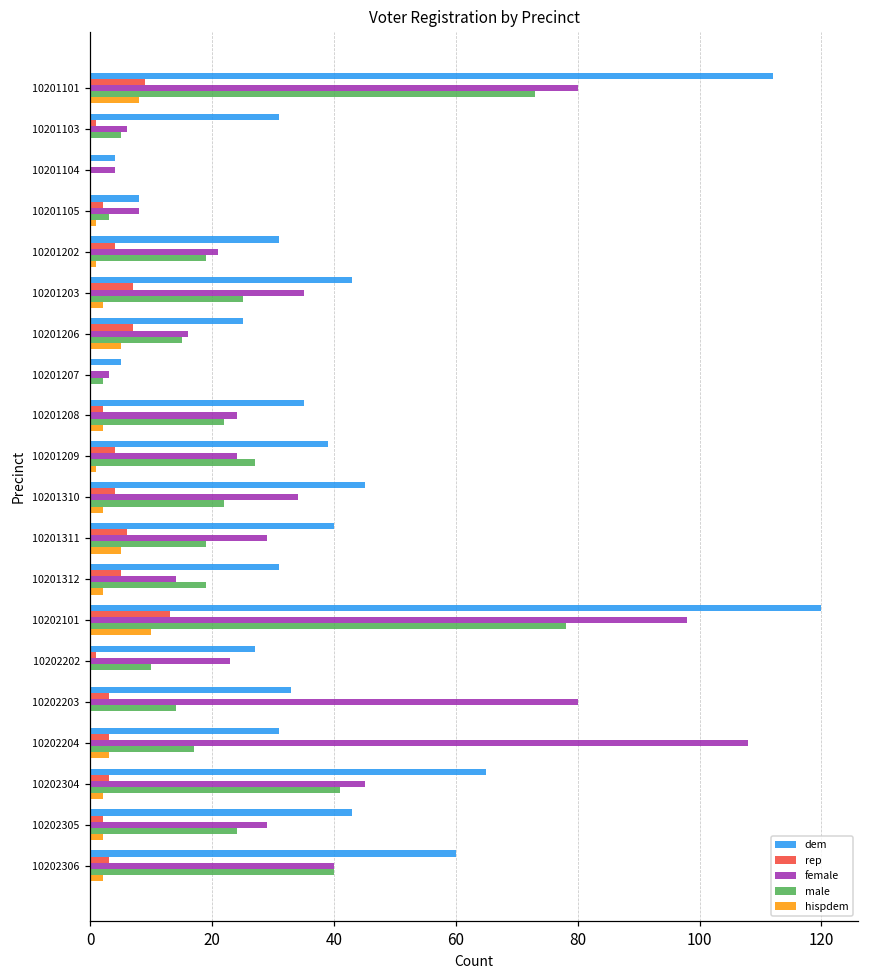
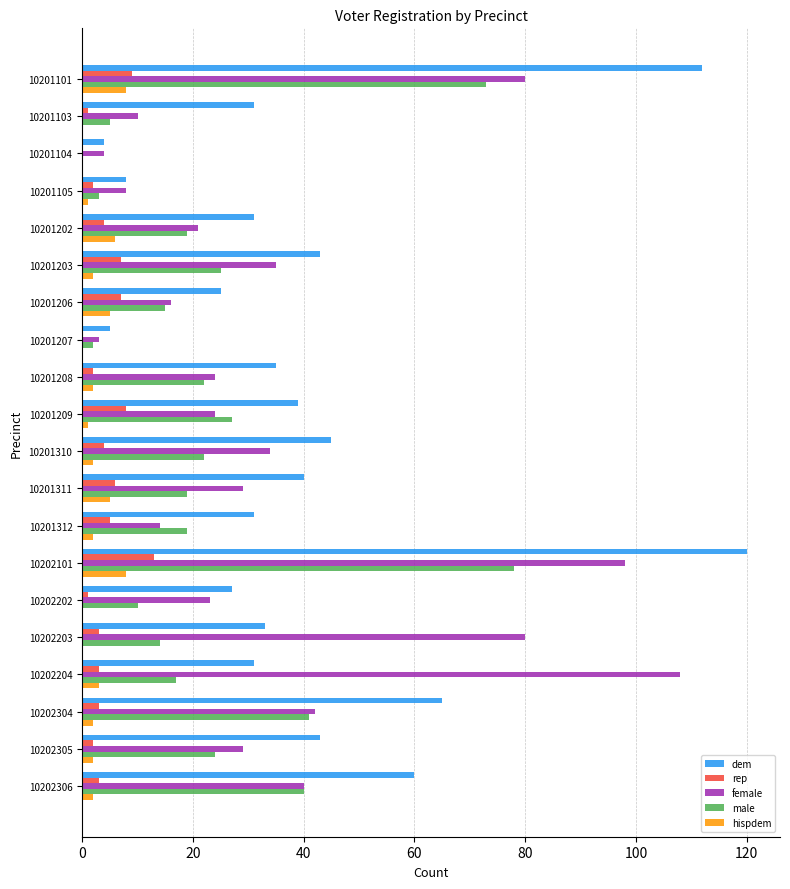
  {
    "dem": {
      "10201101": 112,
      "10201103": 31,
      "10201104": 4,
      "10201105": 8,
      "10201202": 31,
      "10201203": 43,
      "10201206": 25,
      "10201207": 5,
      "10201208": 35,
      "10201209": 39,
      "10201310": 45,
      "10201311": 40,
      "10201312": 31,
      "10202101": 120,
      "10202202": 27,
      "10202203": 33,
      "10202204": 31,
      "10202304": 65,
      "10202305": 43,
      "10202306": 60
    },
    "rep": {
      "10201101": 9,
      "10201103": 1,
      "10201104": 0,
      "10201105": 2,
      "10201202": 4,
      "10201203": 7,
      "10201206": 7,
      "10201207": 0,
      "10201208": 2,
-     "10201209": 4,
+     "10201209": 8,
      "10201310": 4,
      "10201311": 6,
      "10201312": 5,
      "10202101": 13,
      "10202202": 1,
      "10202203": 3,
      "10202204": 3,
      "10202304": 3,
      "10202305": 2,
      "10202306": 3
    },
    "female": {
      "10201101": 80,
-     "10201103": 6,
+     "10201103": 10,
      "10201104": 4,
      "10201105": 8,
      "10201202": 21,
      "10201203": 35,
      "10201206": 16,
      "10201207": 3,
      "10201208": 24,
      "10201209": 24,
      "10201310": 34,
      "10201311": 29,
      "10201312": 14,
      "10202101": 98,
      "10202202": 23,
      "10202203": 80,
      "10202204": 108,
-     "10202304": 45,
+     "10202304": 42,
      "10202305": 29,
      "10202306": 40
    },
    "male": {
      "10201101": 73,
      "10201103": 5,
      "10201104": 0,
      "10201105": 3,
      "10201202": 19,
      "10201203": 25,
      "10201206": 15,
      "10201207": 2,
      "10201208": 22,
      "10201209": 27,
      "10201310": 22,
      "10201311": 19,
      "10201312": 19,
      "10202101": 78,
      "10202202": 10,
      "10202203": 14,
      "10202204": 17,
      "10202304": 41,
      "10202305": 24,
      "10202306": 40
    },
    "hispdem": {
      "10201101": 8,
      "10201103": 0,
      "10201104": 0,
      "10201105": 1,
-     "10201202": 1,
+     "10201202": 6,
      "10201203": 2,
      "10201206": 5,
      "10201207": 0,
      "10201208": 2,
      "10201209": 1,
      "10201310": 2,
      "10201311": 5,
      "10201312": 2,
-     "10202101": 10,
+     "10202101": 8,
      "10202202": 0,
      "10202203": 0,
      "10202204": 3,
      "10202304": 2,
      "10202305": 2,
      "10202306": 2
    }
  }
